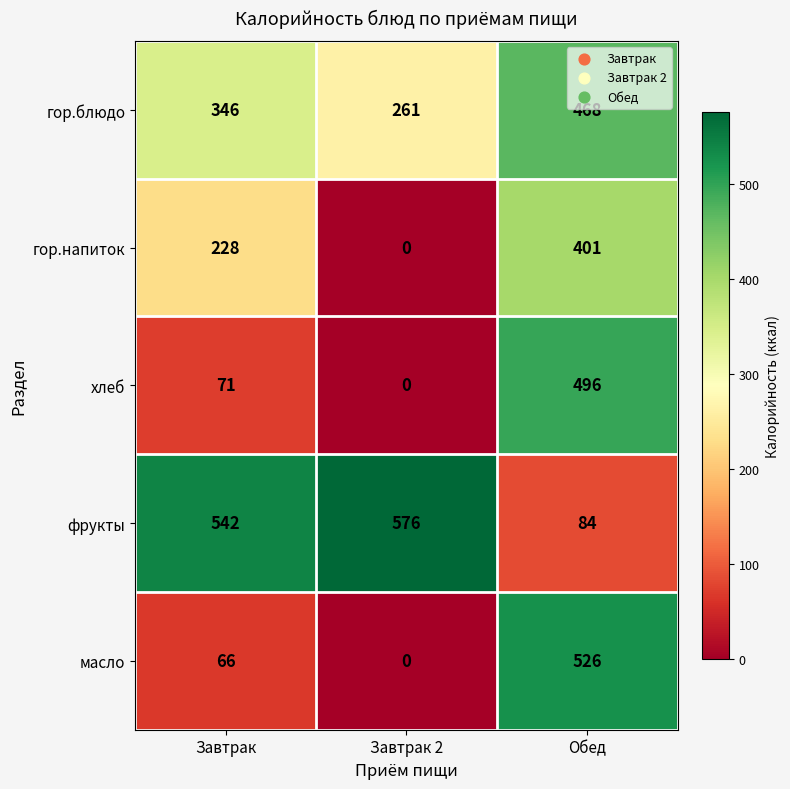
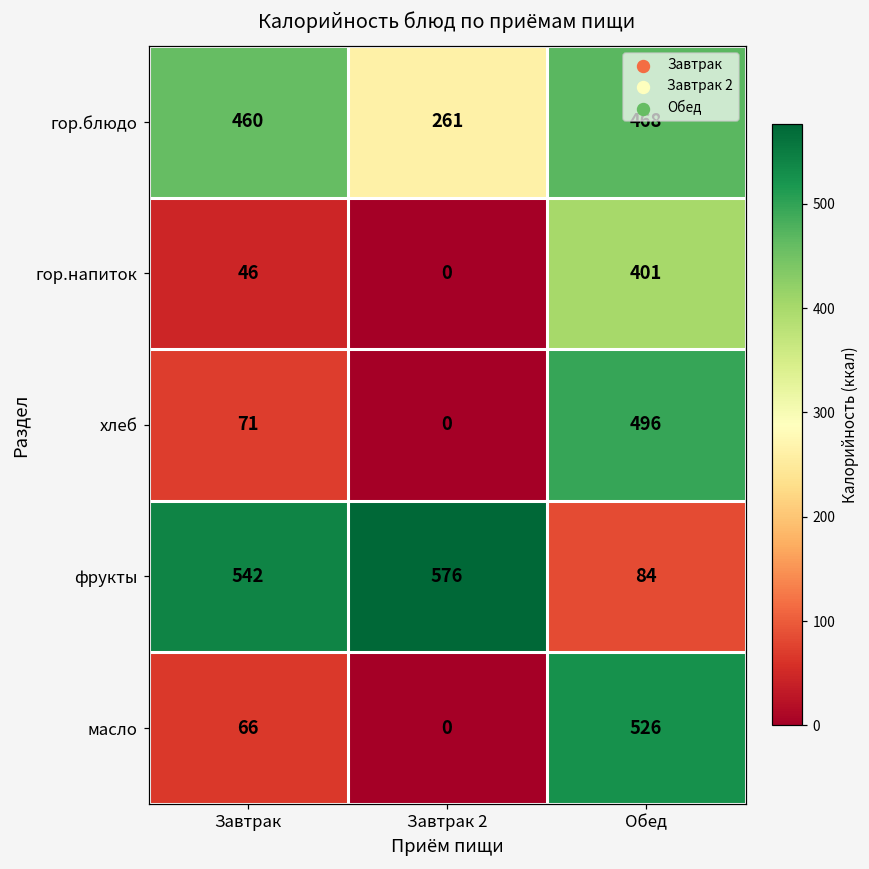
  {
    "гор.блюдо": {
-     "Завтрак": 346,
+     "Завтрак": 460,
      "Завтрак 2": 261
    },
    "гор.напиток": {
-     "Завтрак": 228,
+     "Завтрак": 46,
      "Завтрак 2": 0,
      "Обед": 401
    },
    "хлеб": {
      "Завтрак": 71,
      "Завтрак 2": 0,
      "Обед": 496
    },
    "фрукты": {
      "Завтрак": 542,
      "Завтрак 2": 576,
      "Обед": 84
    },
    "масло": {
      "Завтрак": 66,
      "Завтрак 2": 0,
      "Обед": 526
    }
  }
